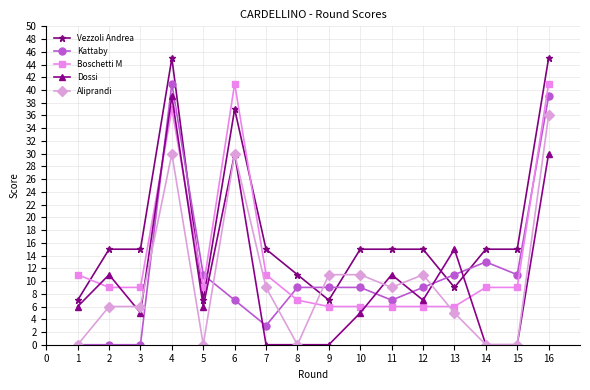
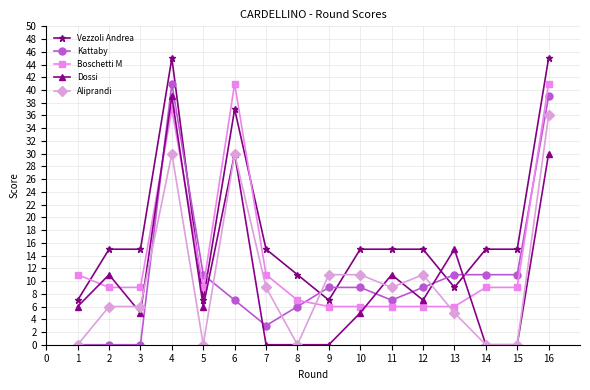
  {
    "Kattaby": {
      "2": 0,
      "3": 0,
      "4": 41,
      "5": 11,
      "6": 7,
      "7": 3,
-     "8": 9,
+     "8": 6,
      "9": 9,
      "10": 9,
      "11": 7,
      "12": 9,
      "13": 11,
-     "14": 13,
+     "14": 11,
      "15": 11,
      "16": 39
    }
  }
